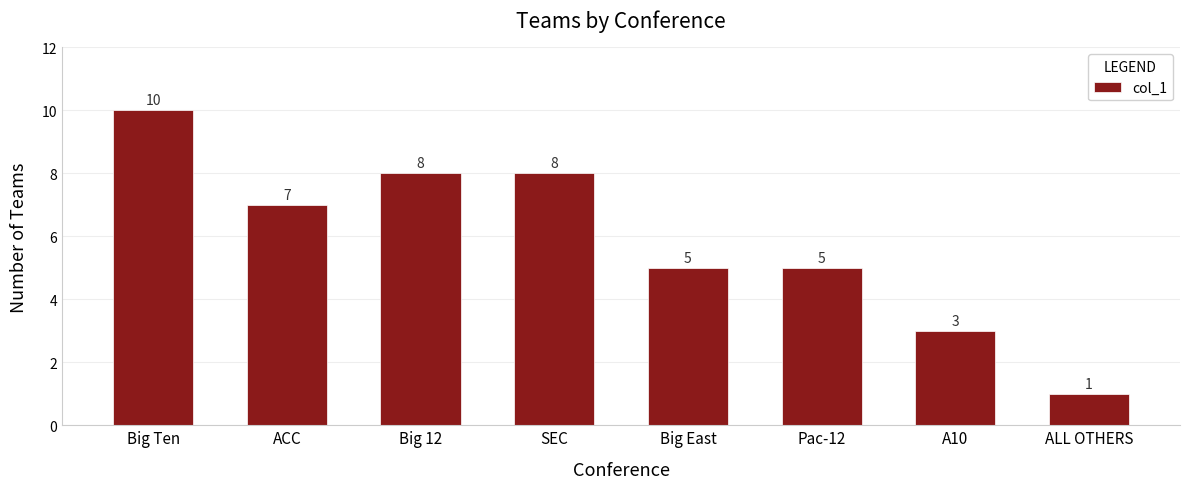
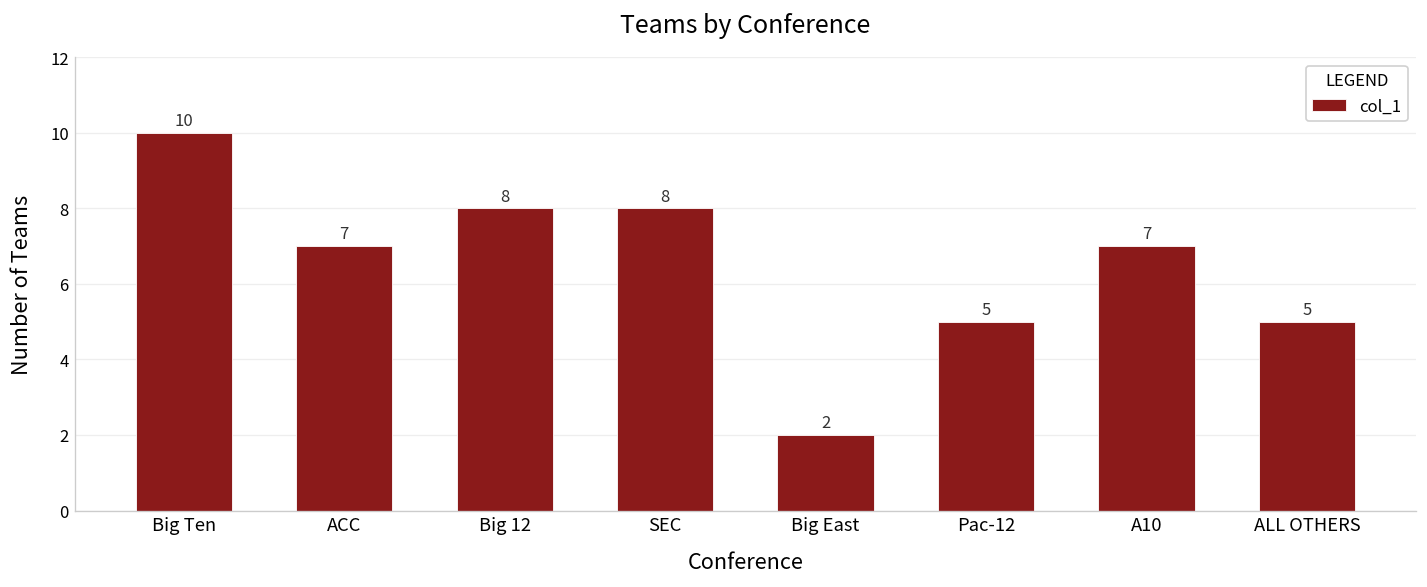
  {
    "Big Ten": 10,
    "ACC": 7,
    "Big 12": 8,
    "SEC": 8,
-   "Big East": 5,
+   "Big East": 2,
    "Pac-12": 5,
-   "A10": 3,
-   "ALL OTHERS": 1
+   "A10": 7,
+   "ALL OTHERS": 5
  }
